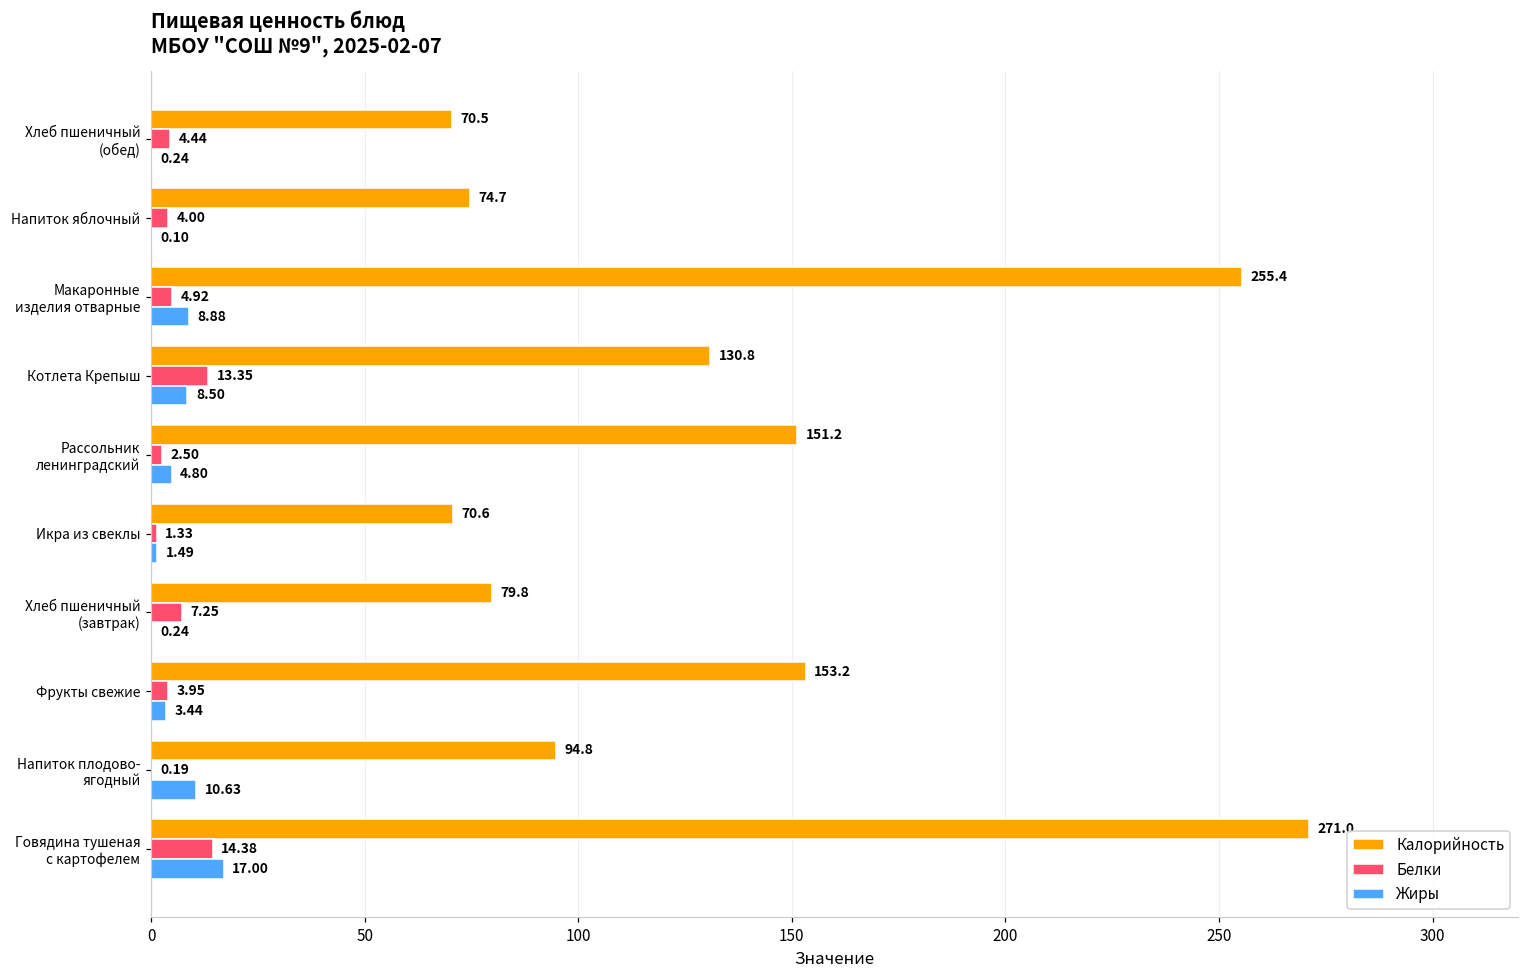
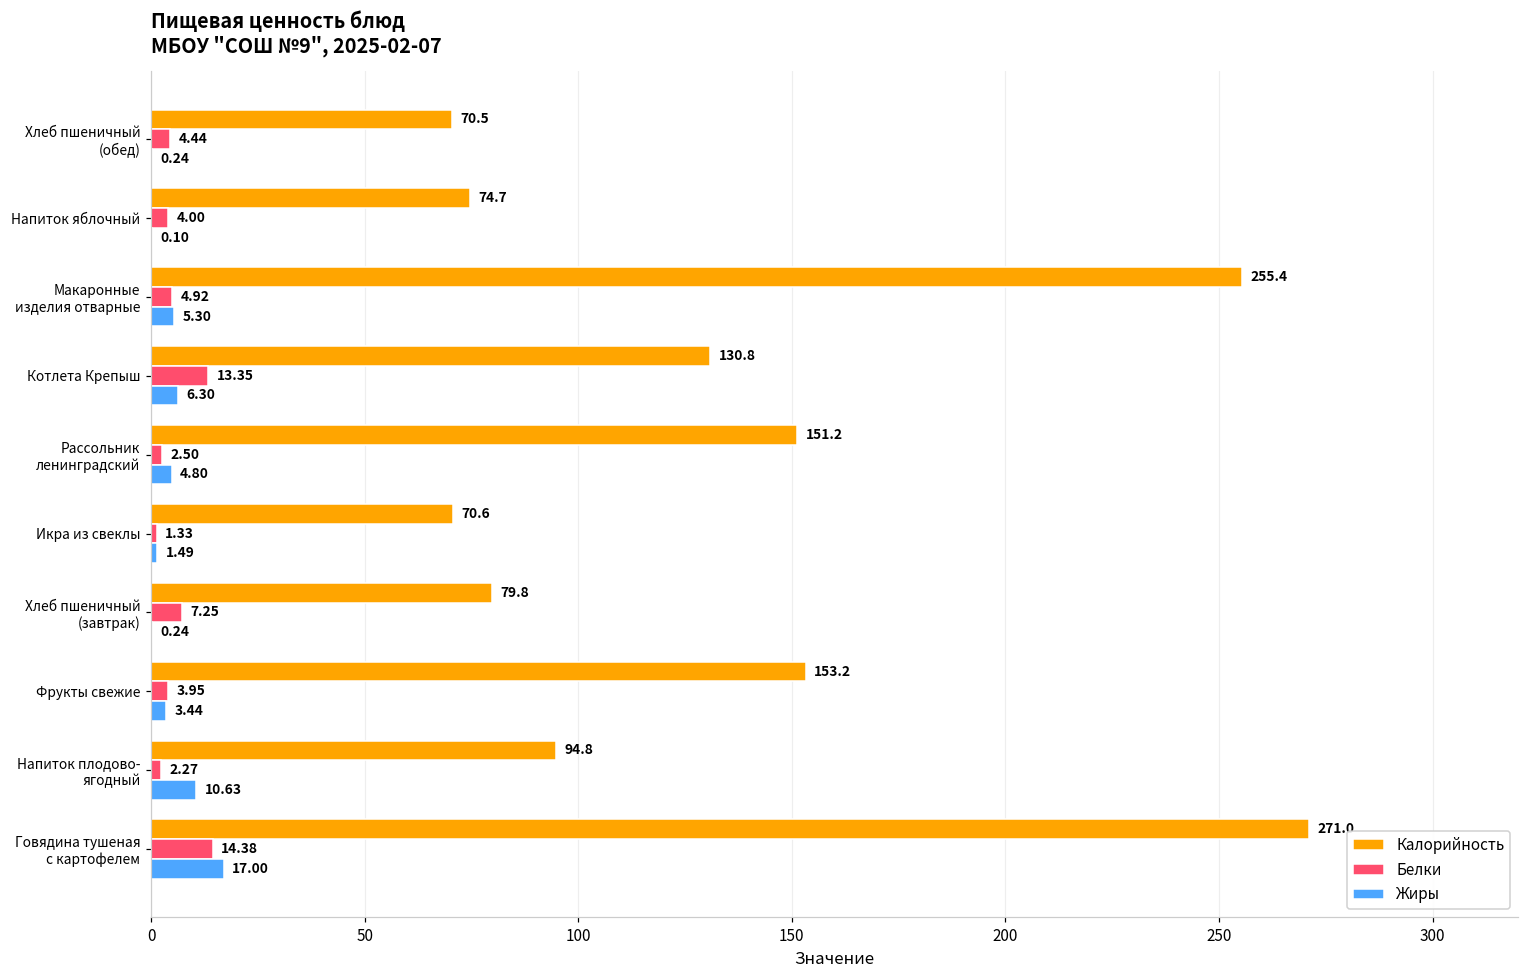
  {
    "Калорийность": {
      "Хлеб пшеничный (обед)": 70.5,
      "Напиток яблочный": 74.7,
      "Макаронные изделия отварные": 255.4,
      "Котлета Крепыш": 130.8,
      "Рассольник ленинградский": 151.2,
      "Икра из свеклы": 70.6,
      "Хлеб пшеничный (завтрак)": 79.8,
      "Фрукты свежие": 153.2,
      "Напиток плодово- ягодный": 94.8
    },
    "Белки": {
      "Хлеб пшеничный (обед)": 4.44,
      "Напиток яблочный": 4.00,
      "Макаронные изделия отварные": 4.92,
      "Котлета Крепыш": 13.35,
      "Рассольник ленинградский": 2.50,
      "Икра из свеклы": 1.33,
      "Хлеб пшеничный (завтрак)": 7.25,
      "Фрукты свежие": 3.95,
-     "Напиток плодово- ягодный": 0.19,
+     "Напиток плодово- ягодный": 2.27,
      "Говядина тушеная с картофелем": 14.38
    },
    "Жиры": {
      "Хлеб пшеничный (обед)": 0.24,
      "Напиток яблочный": 0.10,
-     "Макаронные изделия отварные": 8.88,
-     "Котлета Крепыш": 8.50,
+     "Макаронные изделия отварные": 5.30,
+     "Котлета Крепыш": 6.30,
      "Рассольник ленинградский": 4.80,
      "Икра из свеклы": 1.49,
      "Хлеб пшеничный (завтрак)": 0.24,
      "Фрукты свежие": 3.44,
      "Напиток плодово- ягодный": 10.63,
      "Говядина тушеная с картофелем": 17.00
    }
  }
